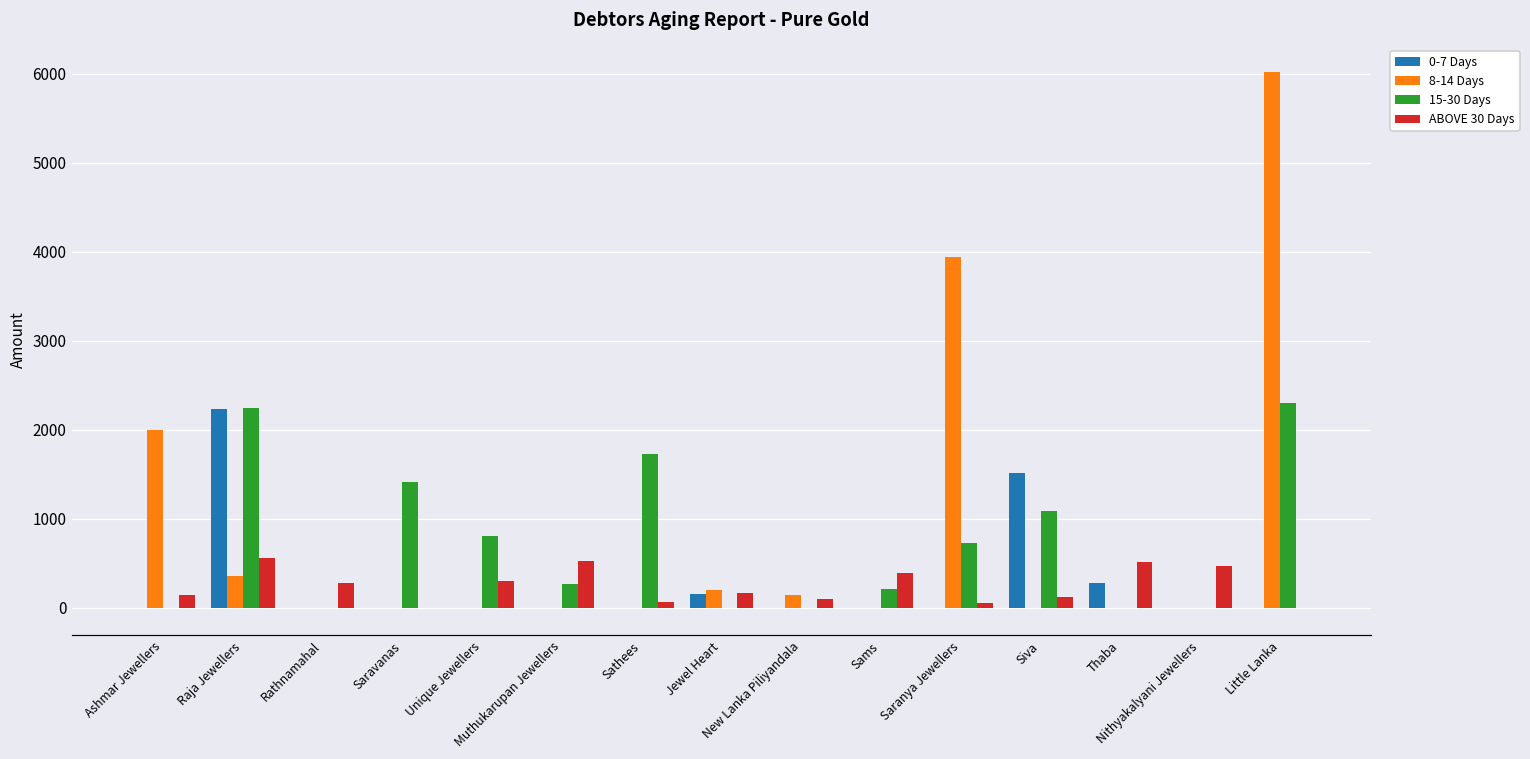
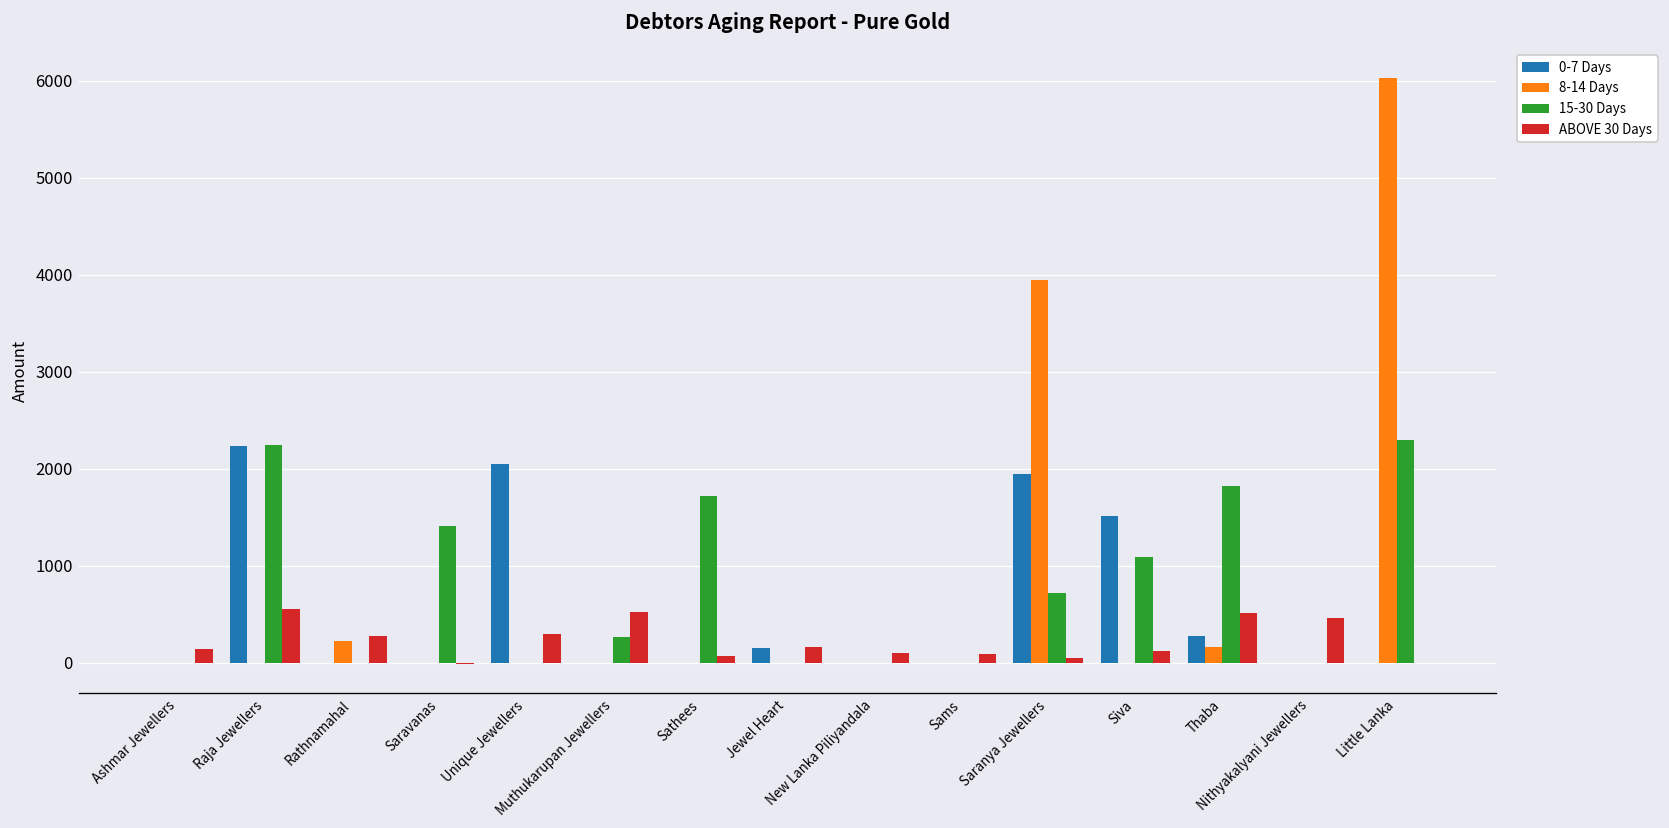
  {
    "0-7 Days": {
      "Ashmar Jewellers": 0,
      "Raja Jewellers": 2200,
      "Rathnamahal": 0,
      "Saravanas": 0,
-     "Unique Jewellers": 0,
+     "Unique Jewellers": 2000,
      "Muthukarupan Jewellers": 0,
      "Sathees": 0,
      "Jewel Heart": 200,
      "New Lanka Piliyandala": 0,
      "Sams": 0,
-     "Saranya Jewellers": 0,
+     "Saranya Jewellers": 1900,
      "Siva": 1500,
      "Thaba": 300,
      "Nithyakalyani Jewellers": 0,
      "Little Lanka": 0
    },
    "8-14 Days": {
-     "Ashmar Jewellers": 2000,
-     "Raja Jewellers": 400,
-     "Rathnamahal": 0,
+     "Ashmar Jewellers": 0,
+     "Raja Jewellers": 0,
+     "Rathnamahal": 200,
      "Saravanas": 0,
      "Unique Jewellers": 0,
      "Muthukarupan Jewellers": 0,
      "Sathees": 0,
-     "Jewel Heart": 200,
-     "New Lanka Piliyandala": 100,
+     "Jewel Heart": 0,
+     "New Lanka Piliyandala": 0,
      "Sams": 0,
      "Saranya Jewellers": 3900,
      "Siva": 0,
-     "Thaba": 0,
+     "Thaba": 200,
      "Nithyakalyani Jewellers": 0,
      "Little Lanka": 6000
    },
    "15-30 Days": {
      "Ashmar Jewellers": 0,
      "Raja Jewellers": 2200,
      "Rathnamahal": 0,
      "Saravanas": 1400,
-     "Unique Jewellers": 800,
+     "Unique Jewellers": 0,
      "Muthukarupan Jewellers": 300,
      "Sathees": 1700,
      "Jewel Heart": 0,
      "New Lanka Piliyandala": 0,
-     "Sams": 200,
+     "Sams": 0,
      "Saranya Jewellers": 700,
      "Siva": 1100,
-     "Thaba": 0,
+     "Thaba": 1800,
      "Nithyakalyani Jewellers": 0,
      "Little Lanka": 2300
    },
    "ABOVE 30 Days": {
      "Ashmar Jewellers": 100,
      "Raja Jewellers": 600,
      "Rathnamahal": 300,
      "Unique Jewellers": 300,
      "Muthukarupan Jewellers": 500,
      "Sathees": 100,
      "Jewel Heart": 200,
      "New Lanka Piliyandala": 100,
-     "Sams": 400,
+     "Sams": 100,
      "Saranya Jewellers": 0,
      "Siva": 100,
      "Thaba": 500,
      "Nithyakalyani Jewellers": 500,
      "Little Lanka": 0
    }
  }
